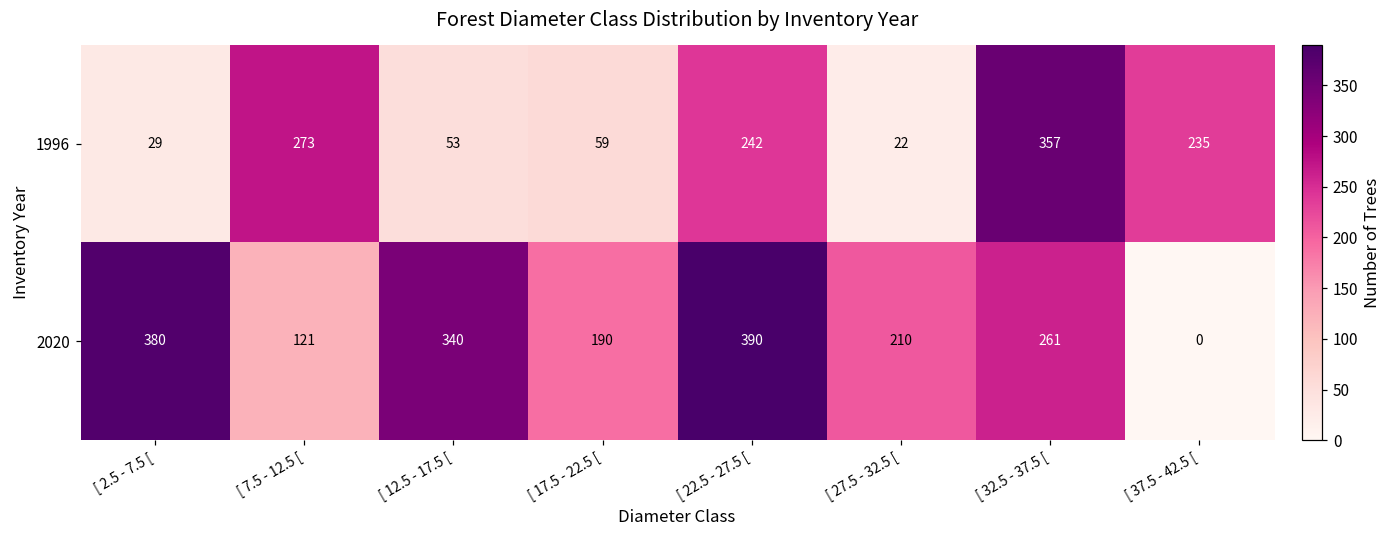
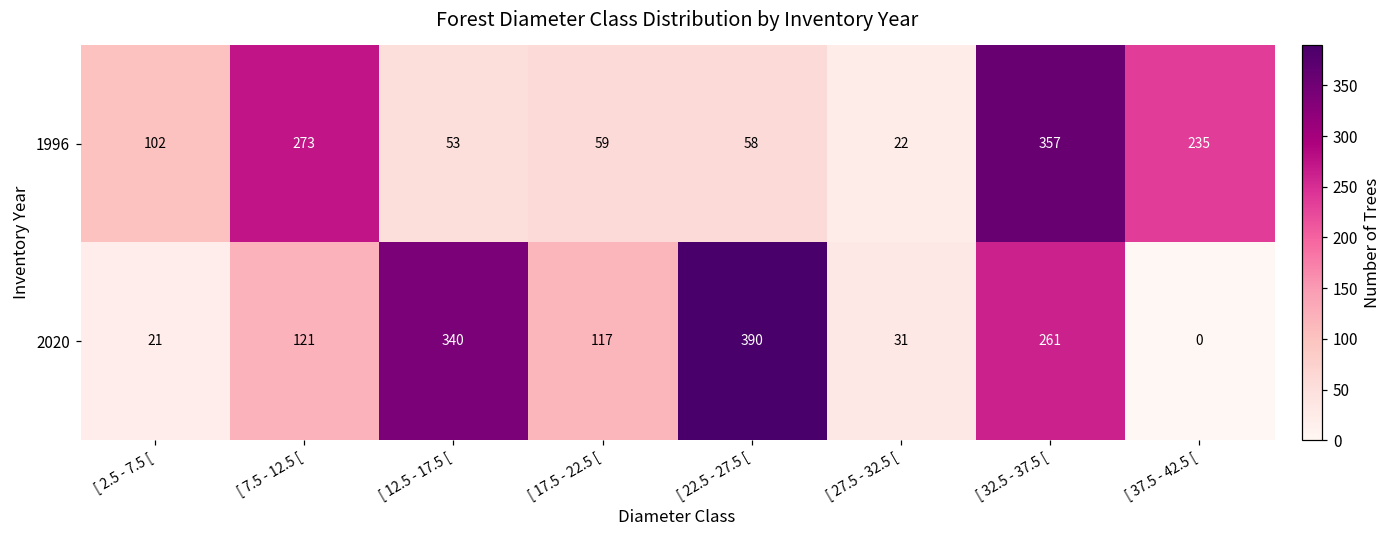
  {
    "1996": {
-     "[ 2.5 - 7.5 [": 29,
+     "[ 2.5 - 7.5 [": 102,
      "[ 7.5 - 12.5 [": 273,
      "[ 12.5 - 17.5 [": 53,
      "[ 17.5 - 22.5 [": 59,
-     "[ 22.5 - 27.5 [": 242,
+     "[ 22.5 - 27.5 [": 58,
      "[ 27.5 - 32.5 [": 22,
      "[ 32.5 - 37.5 [": 357,
      "[ 37.5 - 42.5 [": 235
    },
    "2020": {
-     "[ 2.5 - 7.5 [": 380,
+     "[ 2.5 - 7.5 [": 21,
      "[ 7.5 - 12.5 [": 121,
      "[ 12.5 - 17.5 [": 340,
-     "[ 17.5 - 22.5 [": 190,
+     "[ 17.5 - 22.5 [": 117,
      "[ 22.5 - 27.5 [": 390,
-     "[ 27.5 - 32.5 [": 210,
+     "[ 27.5 - 32.5 [": 31,
      "[ 32.5 - 37.5 [": 261,
      "[ 37.5 - 42.5 [": 0
    }
  }
